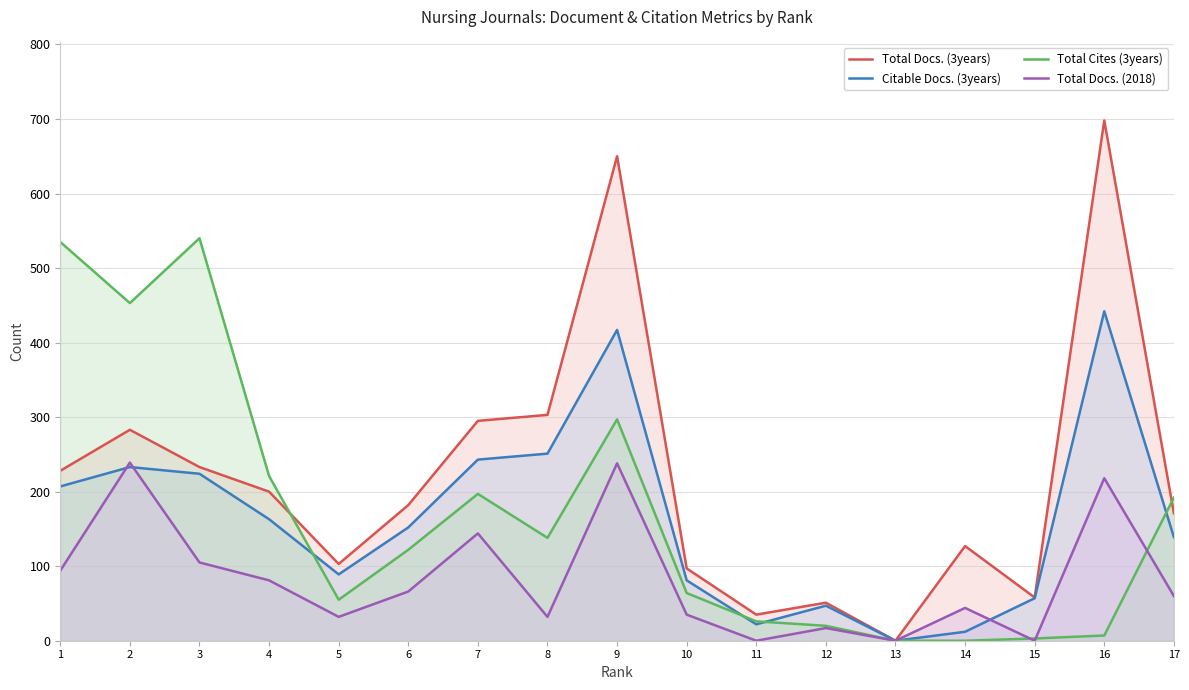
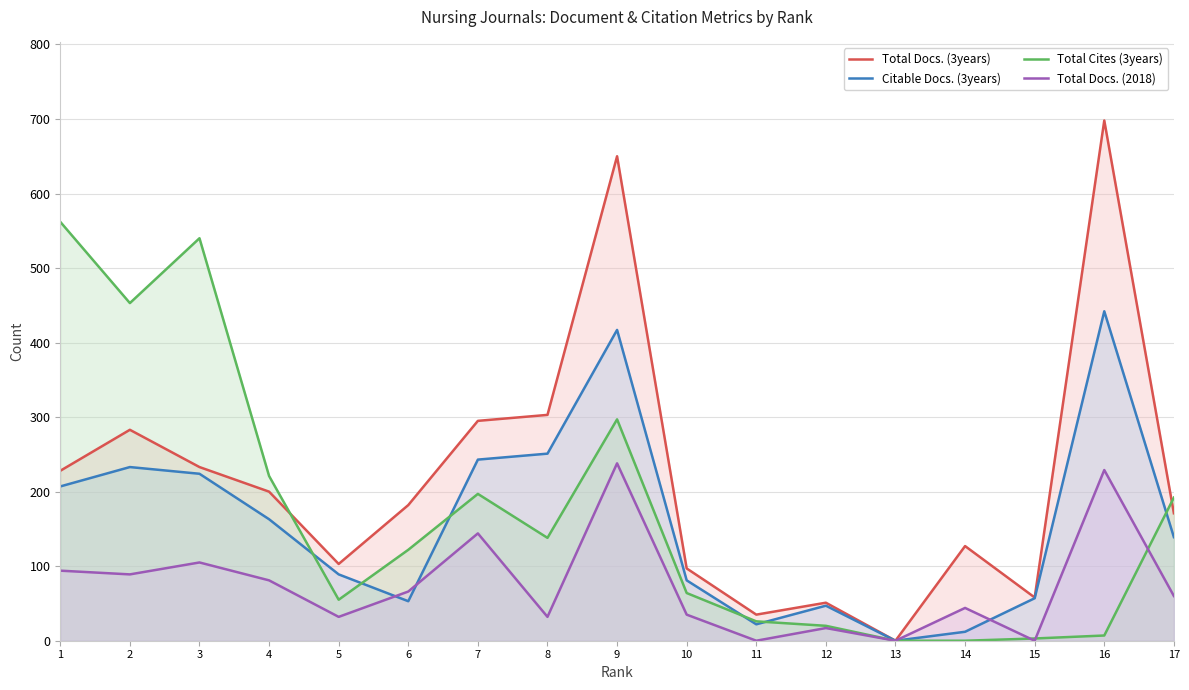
  {
    "Total Docs. (3years)": {
      "1": 230,
      "2": 280,
      "3": 230,
      "4": 200,
      "5": 100,
      "6": 180,
      "7": 300,
      "8": 300,
      "9": 650,
      "10": 100,
      "11": 40,
      "12": 50,
      "14": 130,
      "16": 700,
      "17": 170
    },
    "Citable Docs. (3years)": {
      "1": 210,
      "2": 230,
      "3": 220,
      "4": 160,
      "5": 90,
-     "6": 150,
+     "6": 50,
      "7": 240,
      "8": 250,
      "9": 420,
      "10": 80,
      "11": 20,
      "12": 50,
      "14": 10,
      "16": 440,
      "17": 140
    },
    "Total Cites (3years)": {
-     "1": 540,
+     "1": 560,
      "2": 450,
      "3": 540,
      "4": 220,
      "5": 60,
      "6": 120,
      "7": 200,
      "8": 140,
      "9": 300,
      "10": 60,
      "11": 30,
      "14": 0,
      "16": 10,
      "17": 190
    },
    "Total Docs. (2018)": {
      "1": 90,
-     "2": 240,
+     "2": 90,
      "3": 110,
      "4": 80,
      "5": 30,
      "6": 70,
      "7": 140,
      "8": 30,
      "9": 240,
      "10": 40,
      "11": 0,
      "14": 40,
-     "16": 220,
+     "16": 230,
      "17": 60
    }
  }
